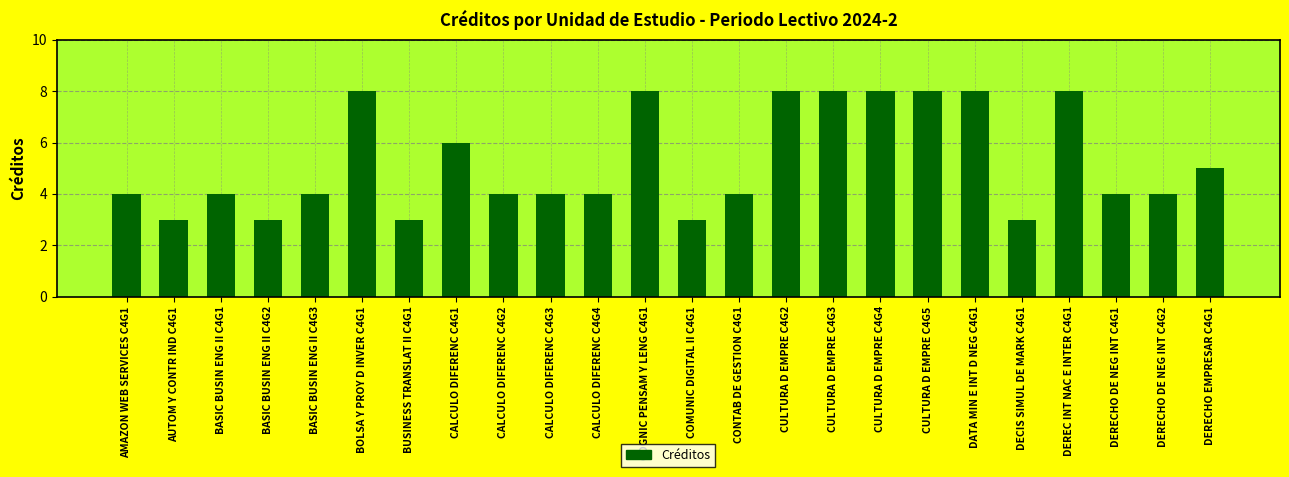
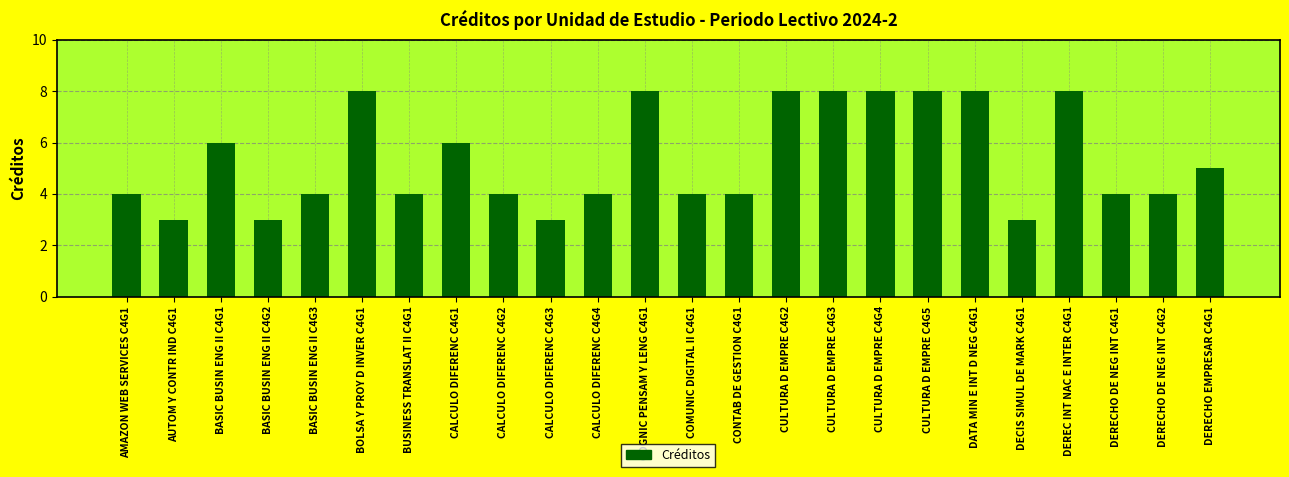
  {
    "AMAZON WEB SERVICES C4G1": 4,
    "AUTOM Y CONTR IND C4G1": 3,
-   "BASIC BUSIN ENG II C4G1": 4,
+   "BASIC BUSIN ENG II C4G1": 6,
    "BASIC BUSIN ENG II C4G2": 3,
    "BASIC BUSIN ENG II C4G3": 4,
    "BOLSA Y PROY D INVER C4G1": 8,
-   "BUSINESS TRANSLAT II C4G1": 3,
+   "BUSINESS TRANSLAT II C4G1": 4,
    "CALCULO DIFERENC C4G1": 6,
    "CALCULO DIFERENC C4G2": 4,
-   "CALCULO DIFERENC C4G3": 4,
+   "CALCULO DIFERENC C4G3": 3,
    "CALCULO DIFERENC C4G4": 4,
    "COGNIC PENSAM Y LENG C4G1": 8,
-   "COMUNIC DIGITAL II C4G1": 3,
+   "COMUNIC DIGITAL II C4G1": 4,
    "CONTAB DE GESTION C4G1": 4,
    "CULTURA D EMPRE C4G2": 8,
    "CULTURA D EMPRE C4G3": 8,
    "CULTURA D EMPRE C4G4": 8,
    "CULTURA D EMPRE C4G5": 8,
    "DATA MIN E INT D NEG C4G1": 8,
    "DECIS SIMUL DE MARK C4G1": 3,
    "DEREC INT NAC E INTER C4G1": 8,
    "DERECHO DE NEG INT C4G1": 4,
    "DERECHO DE NEG INT C4G2": 4,
    "DERECHO EMPRESAR C4G1": 5
  }
